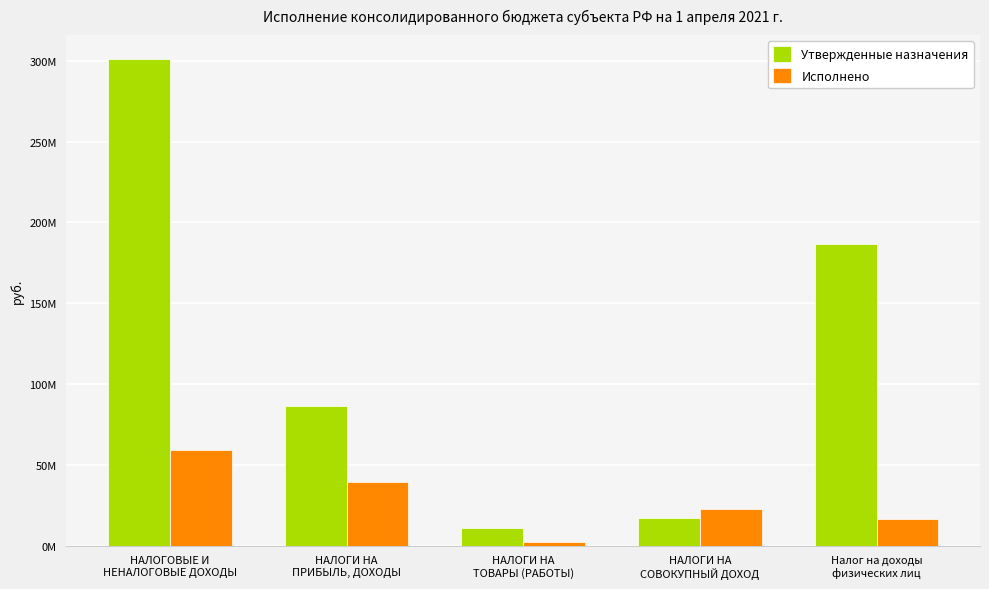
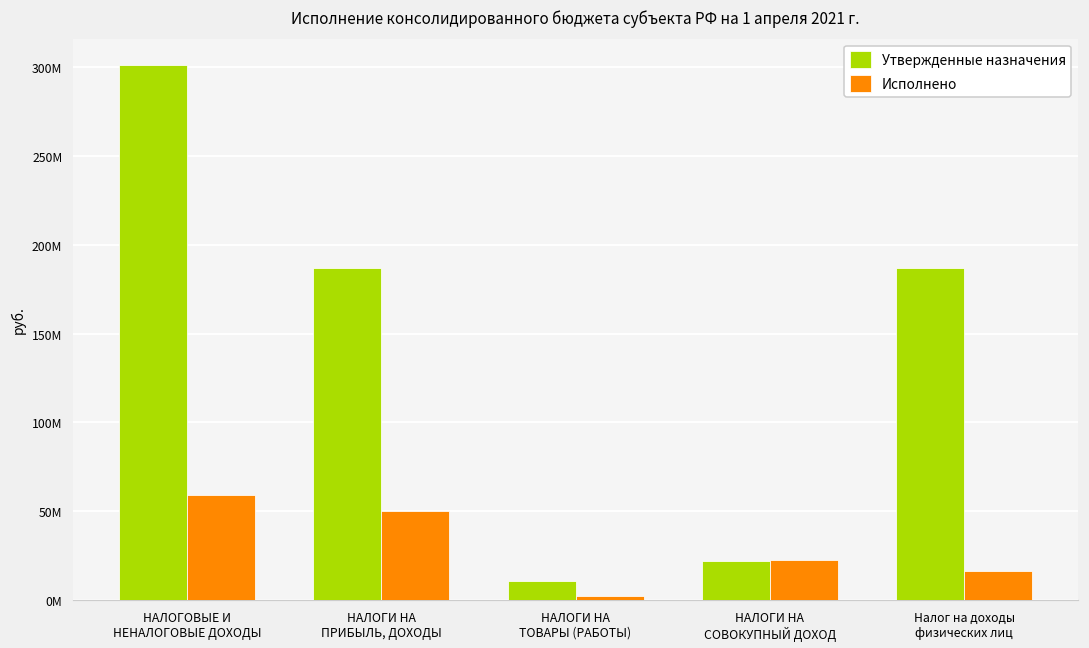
  {
    "Утвержденные назначения": {
      "НАЛОГОВЫЕ И НЕНАЛОГОВЫЕ ДОХОДЫ": 301000000,
-     "НАЛОГИ НА ПРИБЫЛЬ, ДОХОДЫ": 86000000,
+     "НАЛОГИ НА ПРИБЫЛЬ, ДОХОДЫ": 187000000,
      "НАЛОГИ НА ТОВАРЫ (РАБОТЫ)": 11000000,
-     "НАЛОГИ НА СОВОКУПНЫЙ ДОХОД": 17000000,
+     "НАЛОГИ НА СОВОКУПНЫЙ ДОХОД": 22000000,
      "Налог на доходы физических лиц": 187000000
    },
    "Исполнено": {
      "НАЛОГОВЫЕ И НЕНАЛОГОВЫЕ ДОХОДЫ": 59000000,
-     "НАЛОГИ НА ПРИБЫЛЬ, ДОХОДЫ": 39000000,
+     "НАЛОГИ НА ПРИБЫЛЬ, ДОХОДЫ": 50000000,
      "НАЛОГИ НА ТОВАРЫ (РАБОТЫ)": 2000000,
      "НАЛОГИ НА СОВОКУПНЫЙ ДОХОД": 22000000,
      "Налог на доходы физических лиц": 16000000
    }
  }
